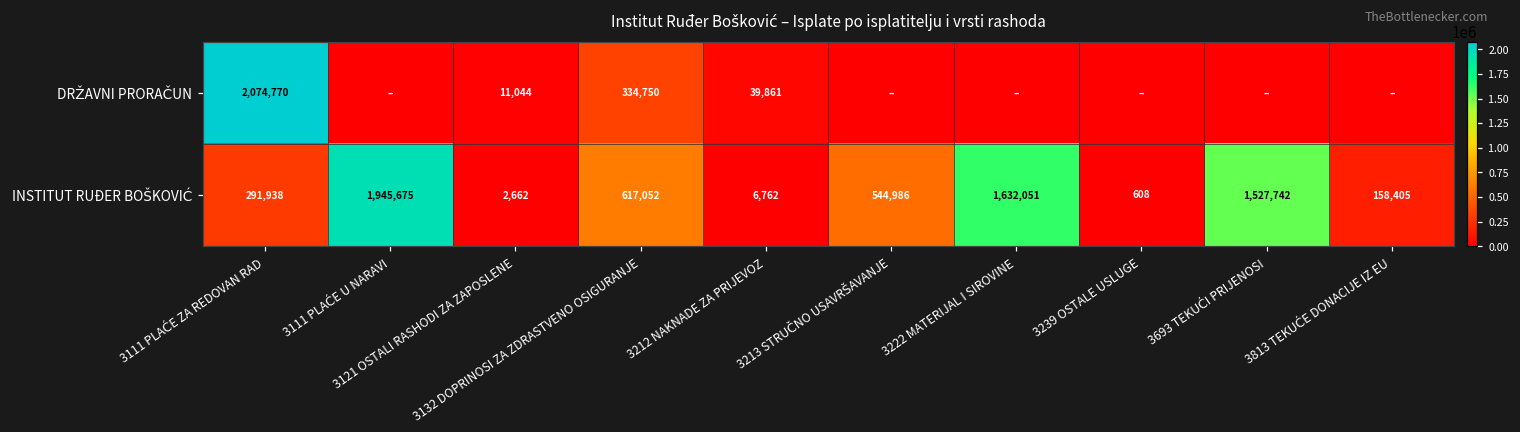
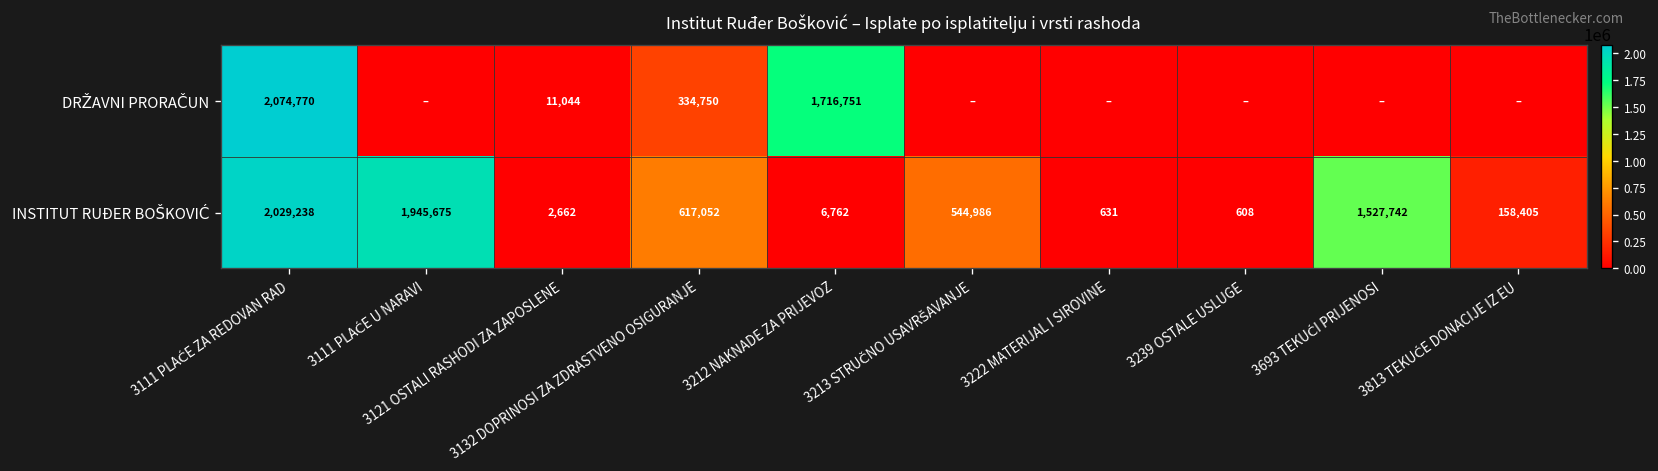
  {
    "DRŽAVNI PRORAČUN": {
      "3111 PLAĆE ZA REDOVAN RAD": "2,074,770",
      "3121 OSTALI RASHODI ZA ZAPOSLENE": "11,044",
      "3132 DOPRINOSI ZA ZDRASTVENO OSIGURANJE": "334,750",
-     "3212 NAKNADE ZA PRIJEVOZ": "39,861"
+     "3212 NAKNADE ZA PRIJEVOZ": "1,716,751"
    },
    "INSTITUT RUĐER BOŠKOVIĆ": {
-     "3111 PLAĆE ZA REDOVAN RAD": "291,938",
+     "3111 PLAĆE ZA REDOVAN RAD": "2,029,238",
      "3111 PLAĆE U NARAVI": "1,945,675",
      "3121 OSTALI RASHODI ZA ZAPOSLENE": "2,662",
      "3132 DOPRINOSI ZA ZDRASTVENO OSIGURANJE": "617,052",
      "3212 NAKNADE ZA PRIJEVOZ": "6,762",
      "3213 STRUČNO USAVRŠAVANJE": "544,986",
-     "3222 MATERIJAL I SIROVINE": "1,632,051",
+     "3222 MATERIJAL I SIROVINE": "631",
      "3239 OSTALE USLUGE": "608",
      "3693 TEKUĆI PRIJENOSI": "1,527,742",
      "3813 TEKUĆE DONACIJE IZ EU": "158,405"
    }
  }
